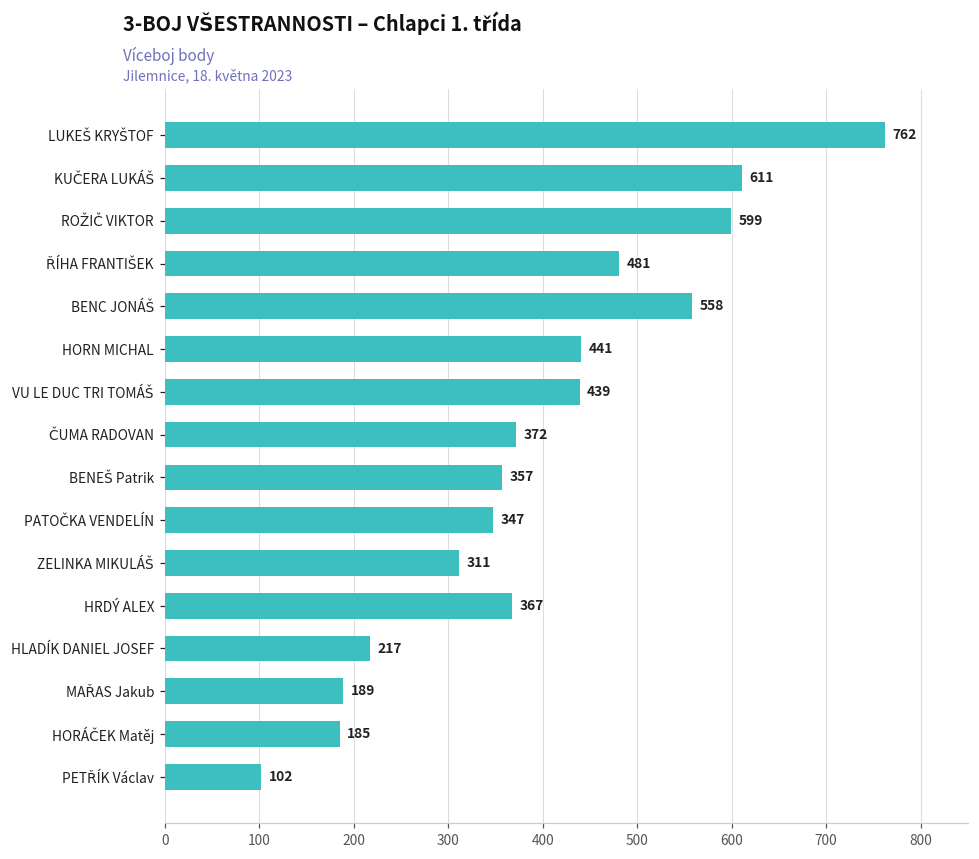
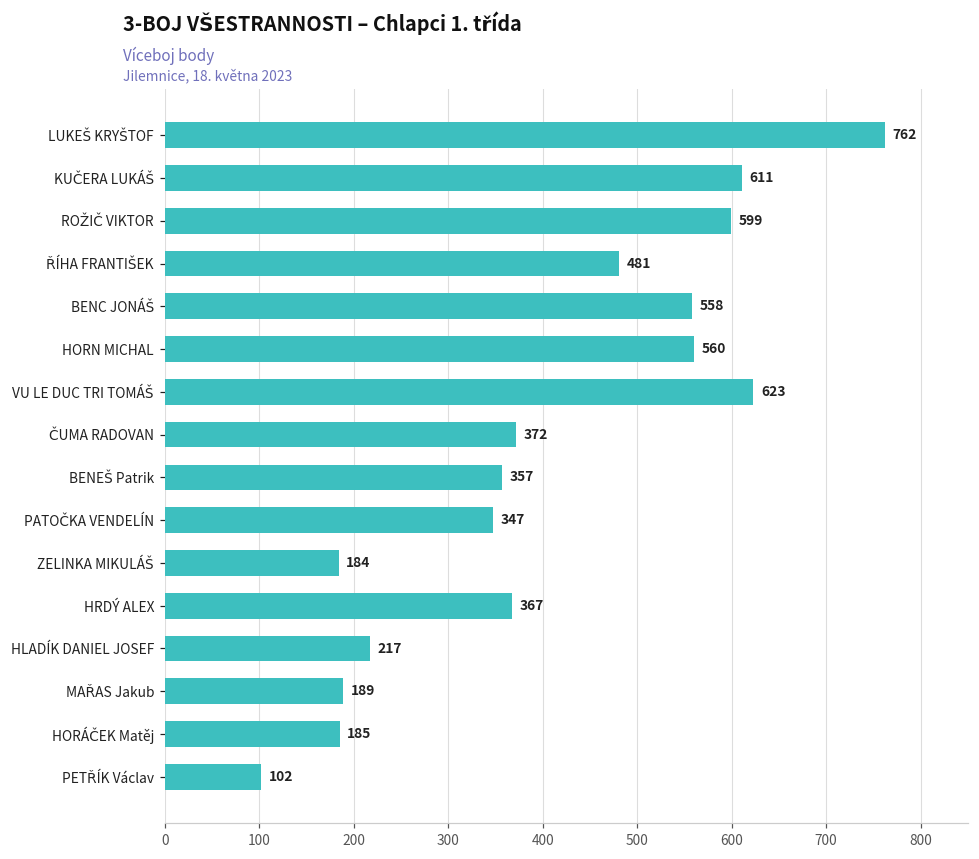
  {
    "LUKEŠ KRYŠTOF": 762,
    "KUČERA LUKÁŠ": 611,
    "ROŽIČ VIKTOR": 599,
    "ŘÍHA FRANTIŠEK": 481,
    "BENC JONÁŠ": 558,
-   "HORN MICHAL": 441,
-   "VU LE DUC TRI TOMÁŠ": 439,
+   "HORN MICHAL": 560,
+   "VU LE DUC TRI TOMÁŠ": 623,
    "ČUMA RADOVAN": 372,
    "BENEŠ Patrik": 357,
    "PATOČKA VENDELÍN": 347,
-   "ZELINKA MIKULÁŠ": 311,
+   "ZELINKA MIKULÁŠ": 184,
    "HRDÝ ALEX": 367,
    "HLADÍK DANIEL JOSEF": 217,
    "MAŘAS Jakub": 189,
    "HORÁČEK Matěj": 185,
    "PETŘÍK Václav": 102
  }
